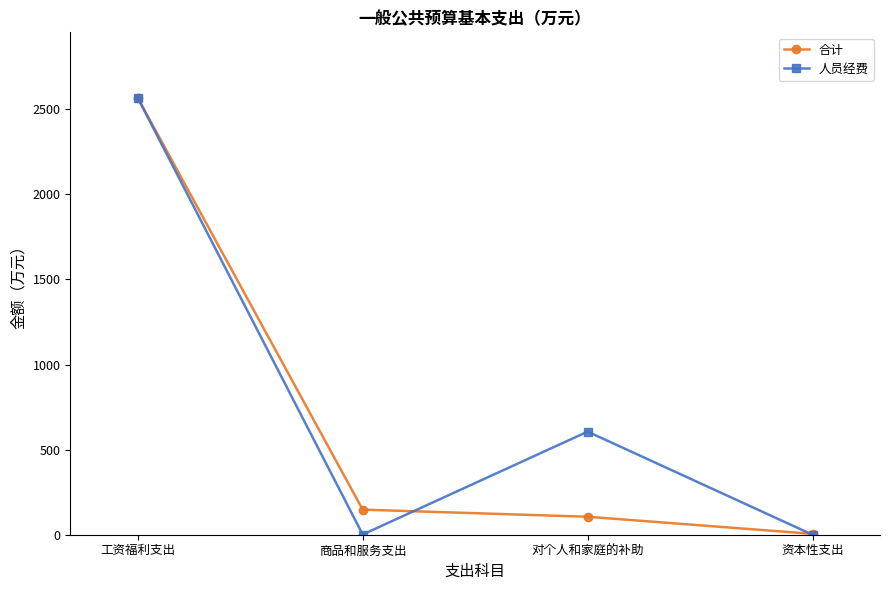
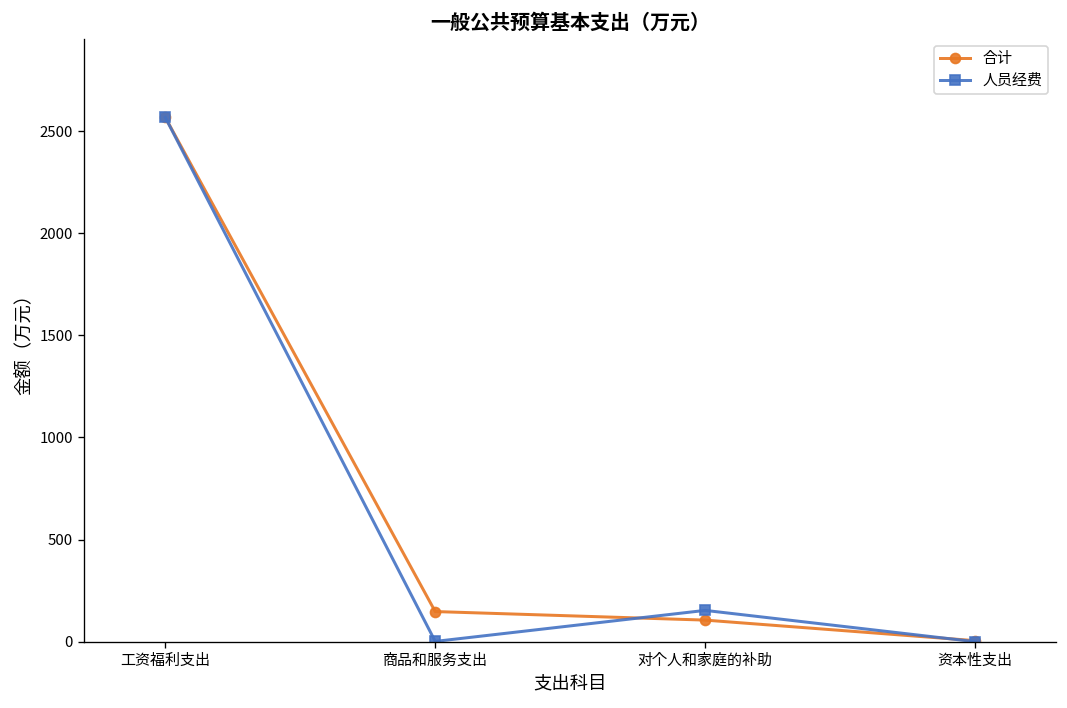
  {
    "合计": {
      "商品和服务支出": 150,
      "对个人和家庭的补助": 110
    },
    "人员经费": {
      "商品和服务支出": 0,
-     "对个人和家庭的补助": 610
+     "对个人和家庭的补助": 150
    }
  }
